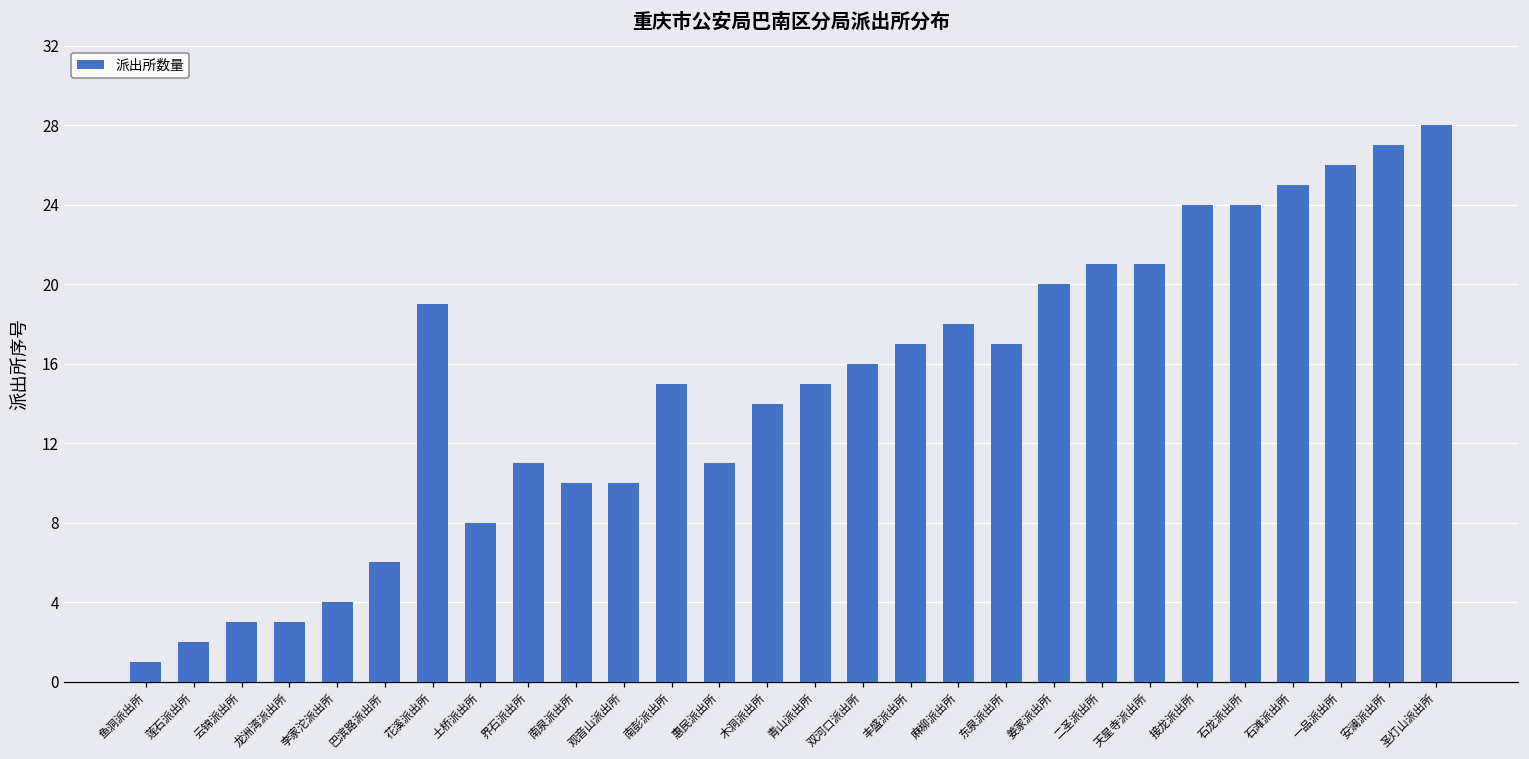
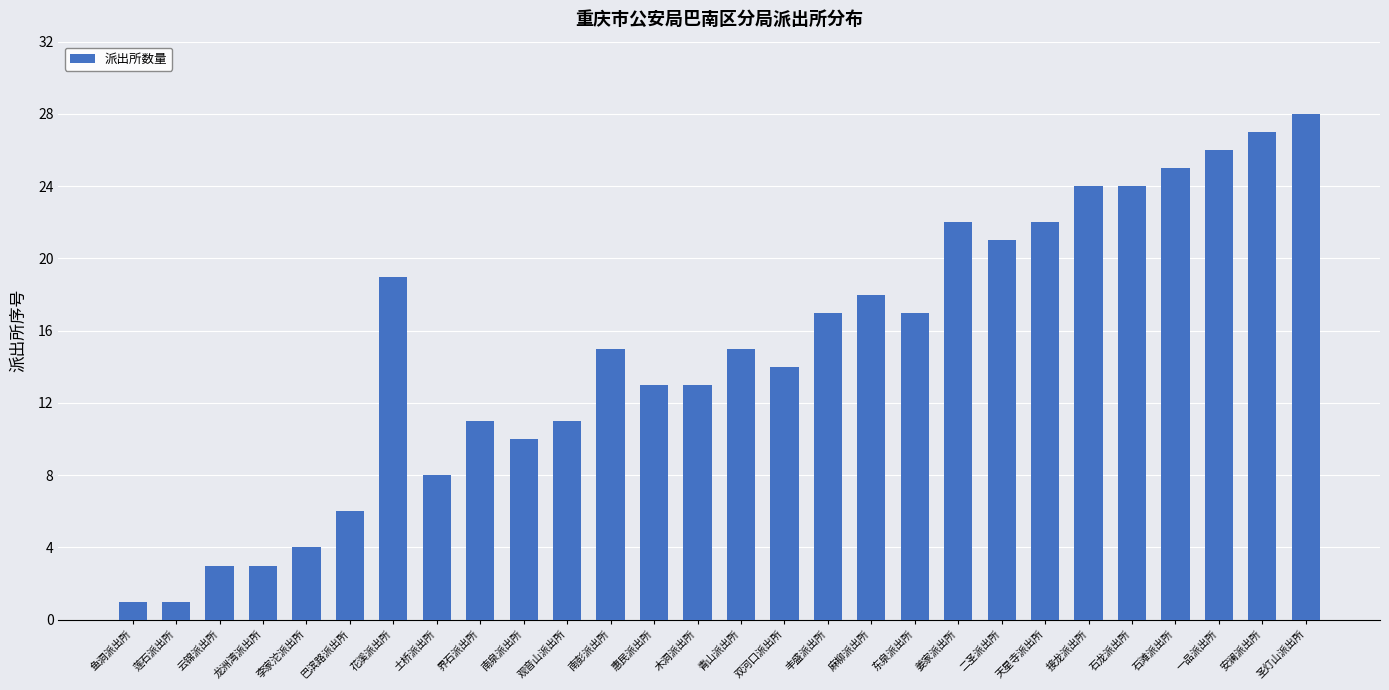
  {
    "鱼洞派出所": 1,
-   "莲石派出所": 2,
+   "莲石派出所": 1,
    "云锦派出所": 3,
    "龙洲湾派出所": 3,
    "李家沱派出所": 4,
    "巴滨路派出所": 6,
    "花溪派出所": 19,
    "土桥派出所": 8,
    "界石派出所": 11,
    "南泉派出所": 10,
-   "观音山派出所": 10,
+   "观音山派出所": 11,
    "南彭派出所": 15,
-   "惠民派出所": 11,
-   "木洞派出所": 14,
+   "惠民派出所": 13,
+   "木洞派出所": 13,
    "青山派出所": 15,
-   "双河口派出所": 16,
+   "双河口派出所": 14,
    "丰盛派出所": 17,
    "麻柳派出所": 18,
    "东泉派出所": 17,
-   "姜家派出所": 20,
+   "姜家派出所": 22,
    "二圣派出所": 21,
-   "天星寺派出所": 21,
+   "天星寺派出所": 22,
    "接龙派出所": 24,
    "石龙派出所": 24,
    "石滩派出所": 25,
    "一品派出所": 26,
    "安澜派出所": 27,
    "圣灯山派出所": 28
  }
